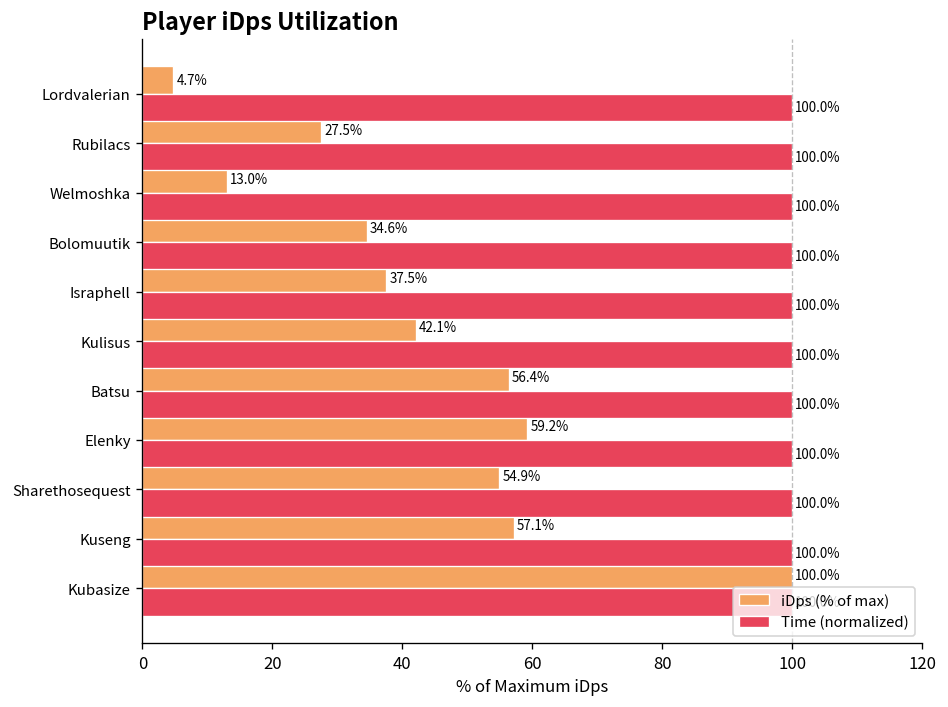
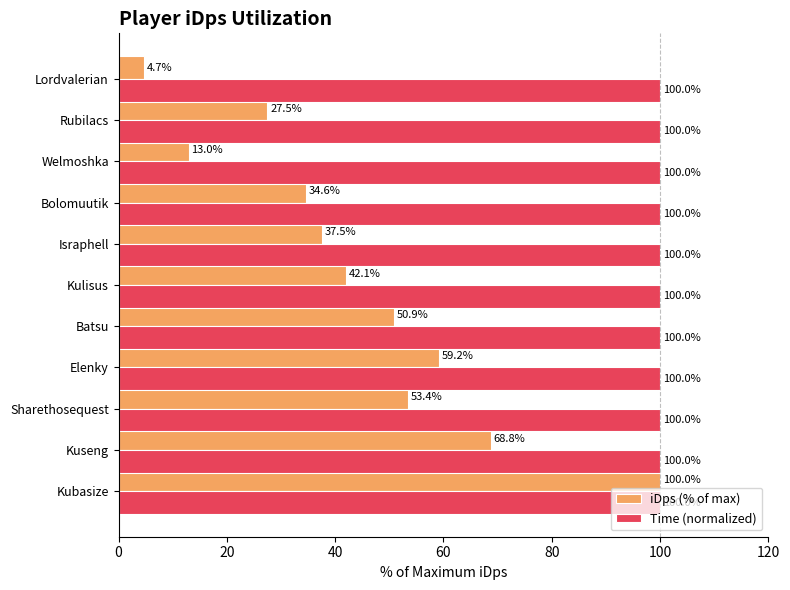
  {
    "iDps (% of max)": {
      "Lordvalerian": "4.7%",
      "Rubilacs": "27.5%",
      "Welmoshka": "13.0%",
      "Bolomuutik": "34.6%",
      "Israphell": "37.5%",
      "Kulisus": "42.1%",
-     "Batsu": "56.4%",
+     "Batsu": "50.9%",
      "Elenky": "59.2%",
-     "Sharethosequest": "54.9%",
-     "Kuseng": "57.1%",
+     "Sharethosequest": "53.4%",
+     "Kuseng": "68.8%",
      "Kubasize": "100.0%"
    },
    "Time (normalized)": {
      "Lordvalerian": "100.0%",
      "Rubilacs": "100.0%",
      "Welmoshka": "100.0%",
      "Bolomuutik": "100.0%",
      "Israphell": "100.0%",
      "Kulisus": "100.0%",
      "Batsu": "100.0%",
      "Elenky": "100.0%",
      "Sharethosequest": "100.0%",
      "Kuseng": "100.0%"
    }
  }
